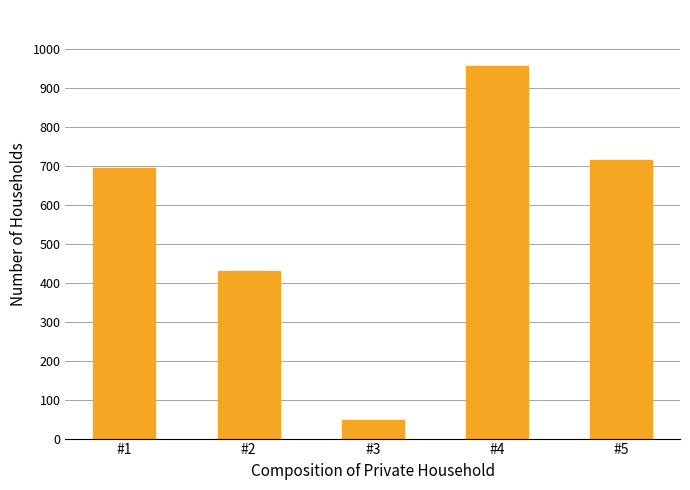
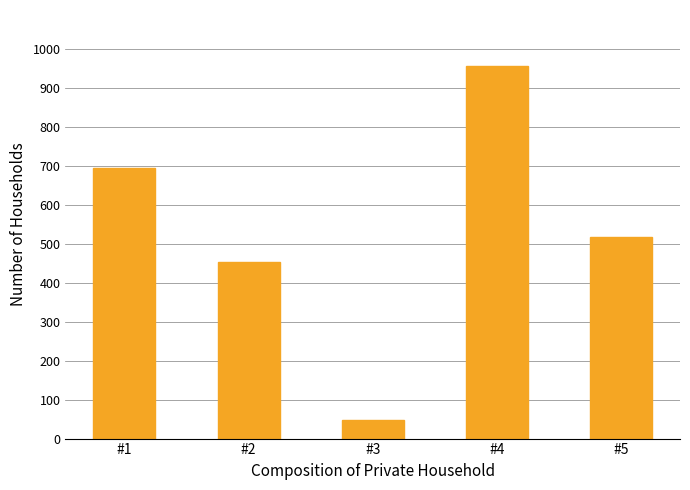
  {
    "#1": 700,
-   "#2": 430,
+   "#2": 450,
    "#3": 50,
    "#4": 960,
-   "#5": 710
+   "#5": 520
  }
